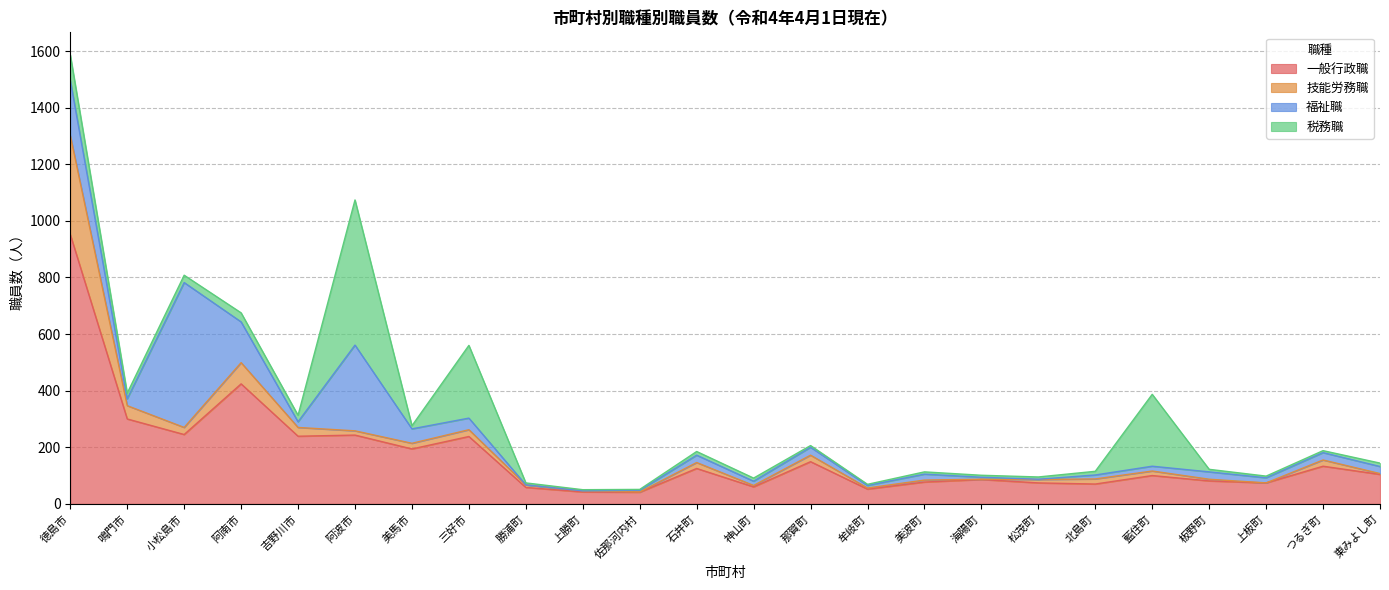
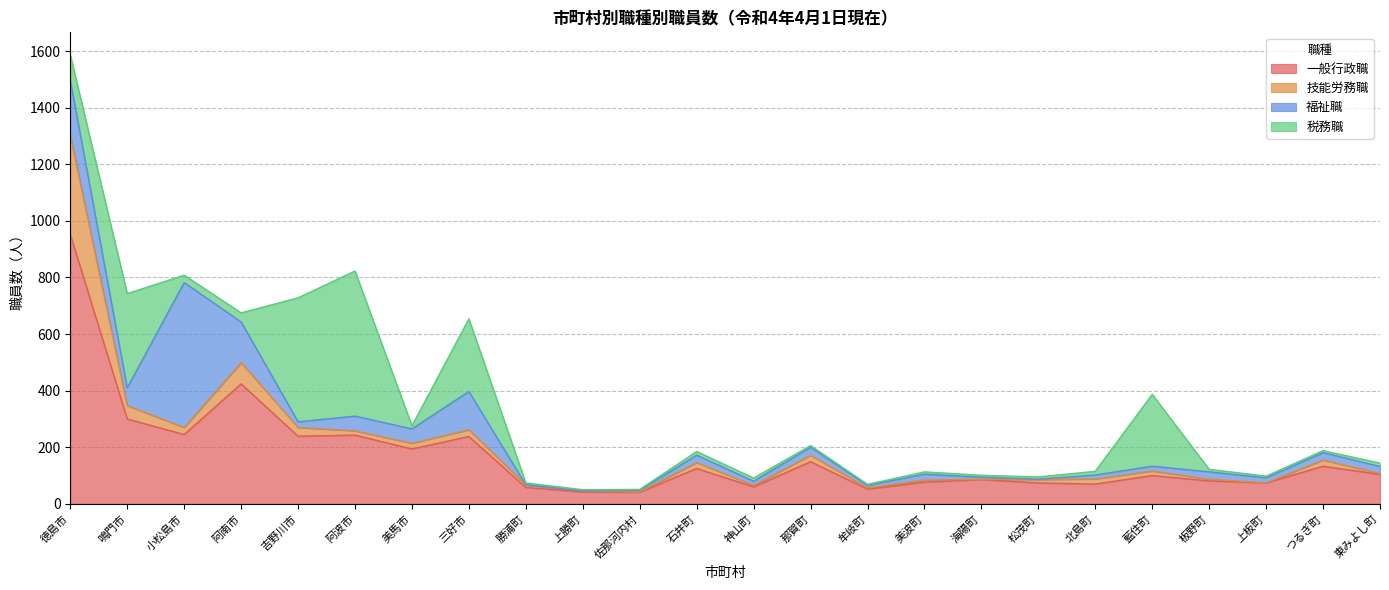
  {
    "福祉職": {
      "徳島市": 200,
-     "鳴門市": 20,
+     "鳴門市": 60,
      "小松島市": 510,
      "阿南市": 140,
      "吉野川市": 20,
-     "阿波市": 300,
+     "阿波市": 50,
      "美馬市": 50,
-     "三好市": 40,
+     "三好市": 140,
      "石井町": 30,
      "神山町": 20,
      "北島町": 10,
      "藍住町": 20,
      "板野町": 30,
      "東みよし町": 30
    },
    "税務職": {
      "徳島市": 90,
-     "鳴門市": 20,
+     "鳴門市": 330,
      "小松島市": 30,
      "阿南市": 30,
-     "吉野川市": 20,
+     "吉野川市": 440,
      "阿波市": 510,
      "美馬市": 10,
      "三好市": 260,
      "石井町": 10,
      "神山町": 10,
      "北島町": 10,
      "藍住町": 250,
      "板野町": 10,
      "東みよし町": 10
    }
  }
